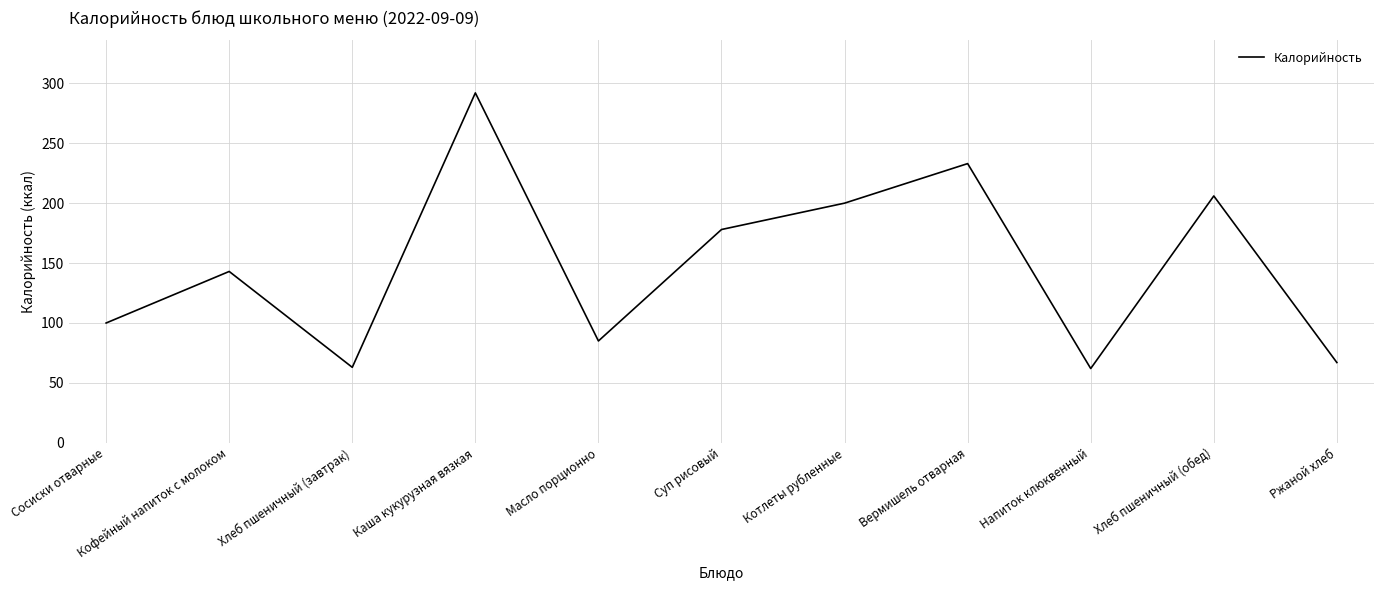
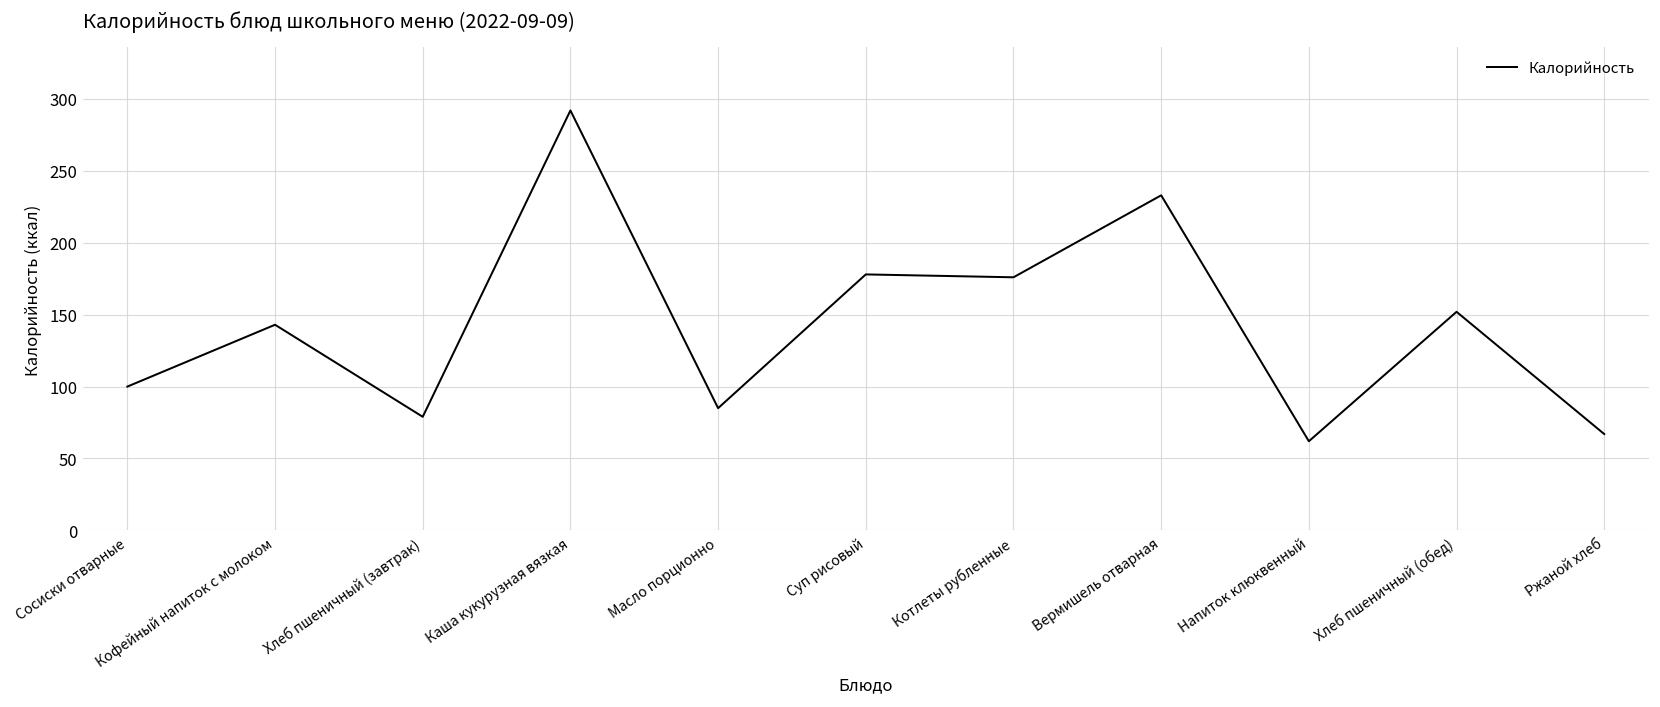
  {
    "Сосиски отварные": 100,
    "Кофейный напиток с молоком": 143,
-   "Хлеб пшеничный (завтрак)": 63,
+   "Хлеб пшеничный (завтрак)": 79,
    "Каша кукурузная вязкая": 292,
    "Масло порционно": 85,
    "Суп рисовый": 178,
-   "Котлеты рубленные": 200,
+   "Котлеты рубленные": 176,
    "Вермишель отварная": 233,
    "Напиток клюквенный": 62,
-   "Хлеб пшеничный (обед)": 206,
+   "Хлеб пшеничный (обед)": 152,
    "Ржаной хлеб": 67
  }
